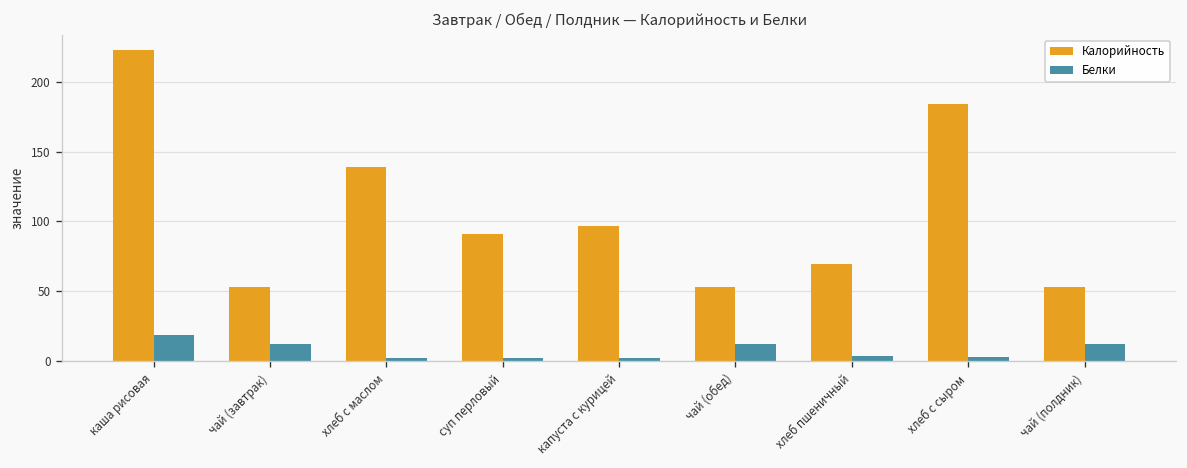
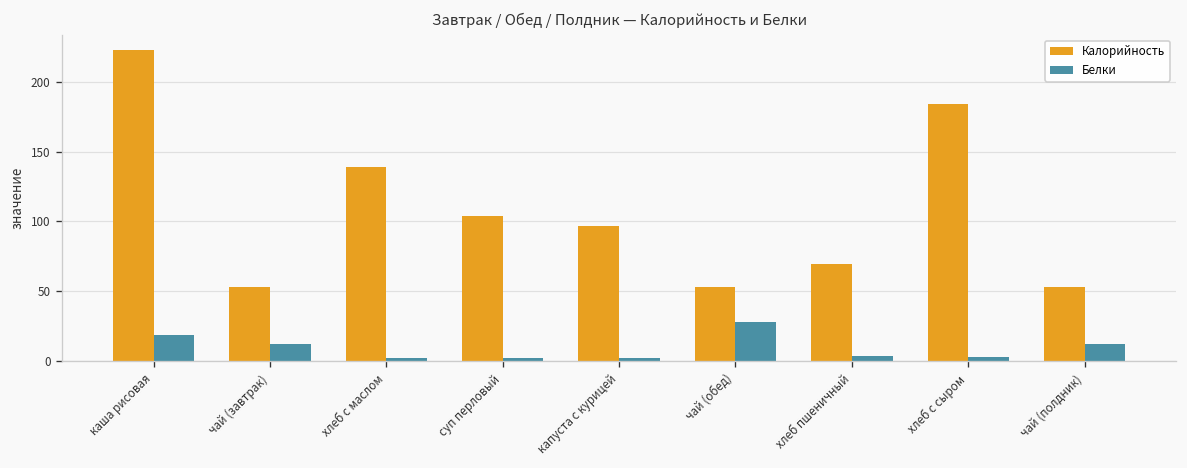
  {
    "Калорийность": {
      "каша рисовая": 222,
      "чай (завтрак)": 53,
      "хлеб с маслом": 139,
-     "суп перловый": 91,
+     "суп перловый": 104,
      "капуста с курицей": 96,
      "чай (обед)": 53,
      "хлеб пшеничный": 70,
      "хлеб с сыром": 184,
      "чай (полдник)": 53
    },
    "Белки": {
      "каша рисовая": 19,
      "чай (завтрак)": 12,
      "хлеб с маслом": 2,
      "суп перловый": 2,
      "капуста с курицей": 3,
-     "чай (обед)": 12,
+     "чай (обед)": 28,
      "хлеб пшеничный": 4,
      "хлеб с сыром": 3,
      "чай (полдник)": 12
    }
  }
